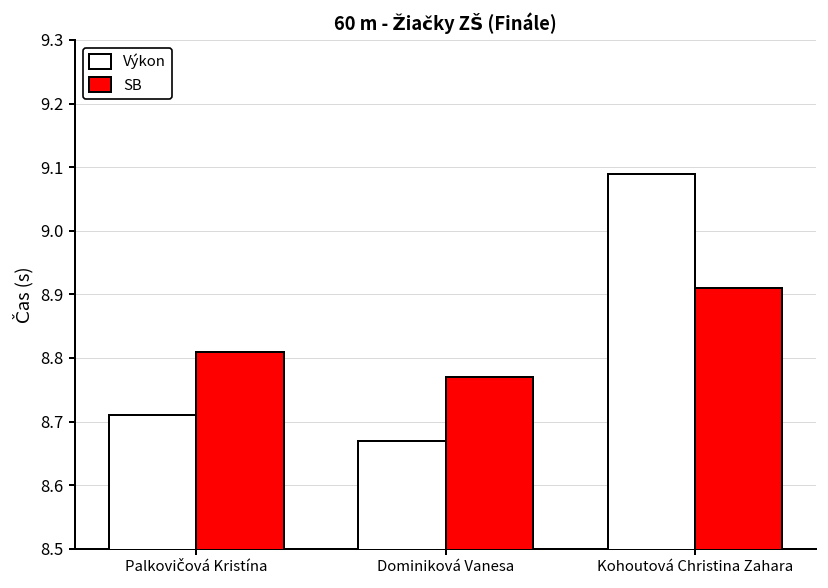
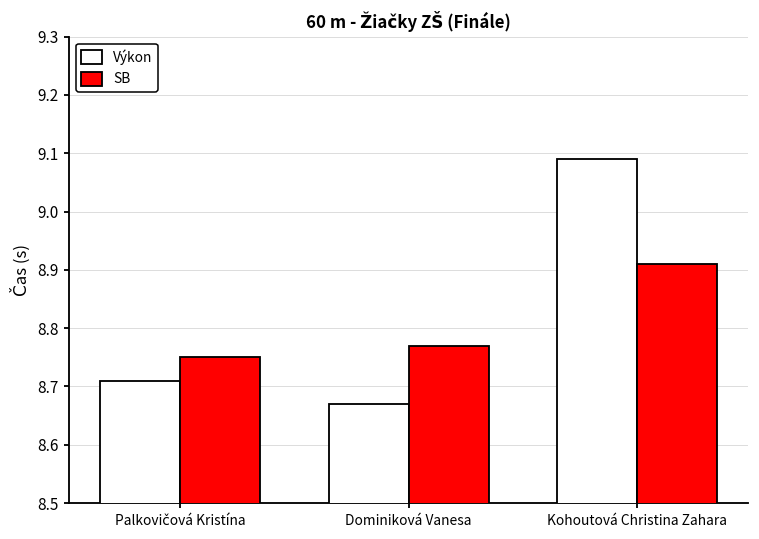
  {
    "Výkon": {
      "Palkovičová Kristína": 8.71,
      "Dominiková Vanesa": 8.67,
      "Kohoutová Christina Zahara": 9.09
    },
    "SB": {
-     "Palkovičová Kristína": 8.81,
+     "Palkovičová Kristína": 8.75,
      "Dominiková Vanesa": 8.77,
      "Kohoutová Christina Zahara": 8.91
    }
  }
